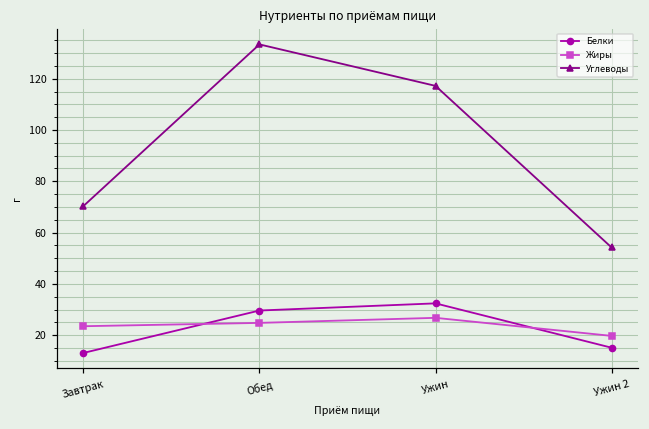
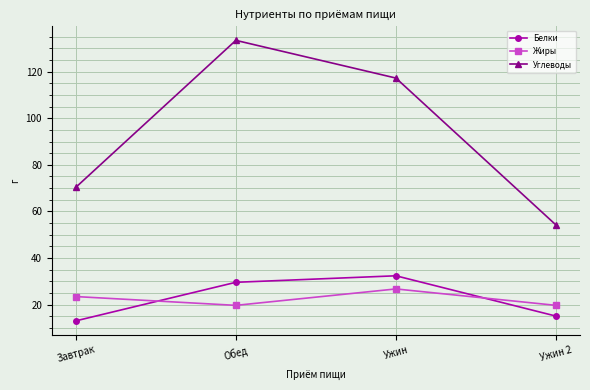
  {
    "Жиры": {
      "Завтрак": 24,
-     "Обед": 25,
+     "Обед": 20,
      "Ужин": 27,
      "Ужин 2": 20
    }
  }
